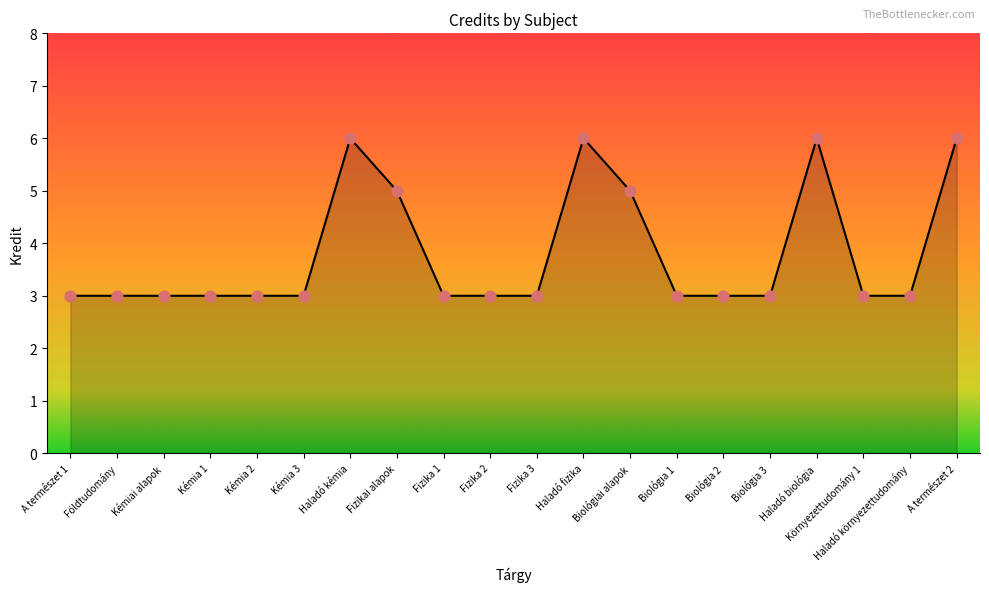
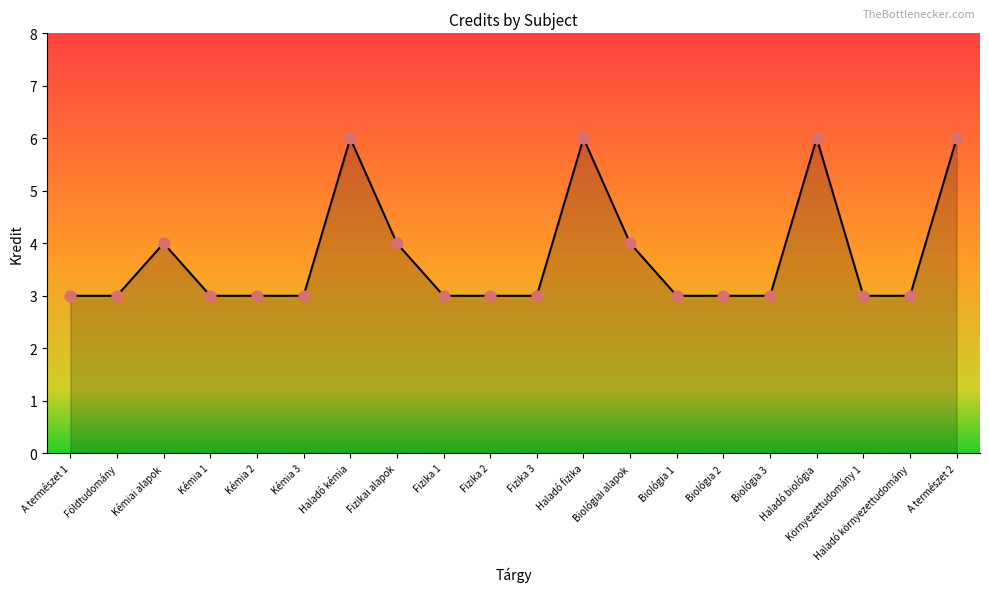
  {
    "A természet 1": 3,
    "Földtudomány": 3,
-   "Kémiai alapok": 3,
+   "Kémiai alapok": 4,
    "Kémia 1": 3,
    "Kémia 2": 3,
    "Kémia 3": 3,
    "Haladó kémia": 6,
-   "Fizikai alapok": 5,
+   "Fizikai alapok": 4,
    "Fizika 1": 3,
    "Fizika 2": 3,
    "Fizika 3": 3,
    "Haladó fizika": 6,
-   "Biológiai alapok": 5,
+   "Biológiai alapok": 4,
    "Biológia 1": 3,
    "Biológia 2": 3,
    "Biológia 3": 3,
    "Haladó biológia": 6,
    "Környezettudomány 1": 3,
    "Haladó környezettudomány": 3,
    "A természet 2": 6
  }
